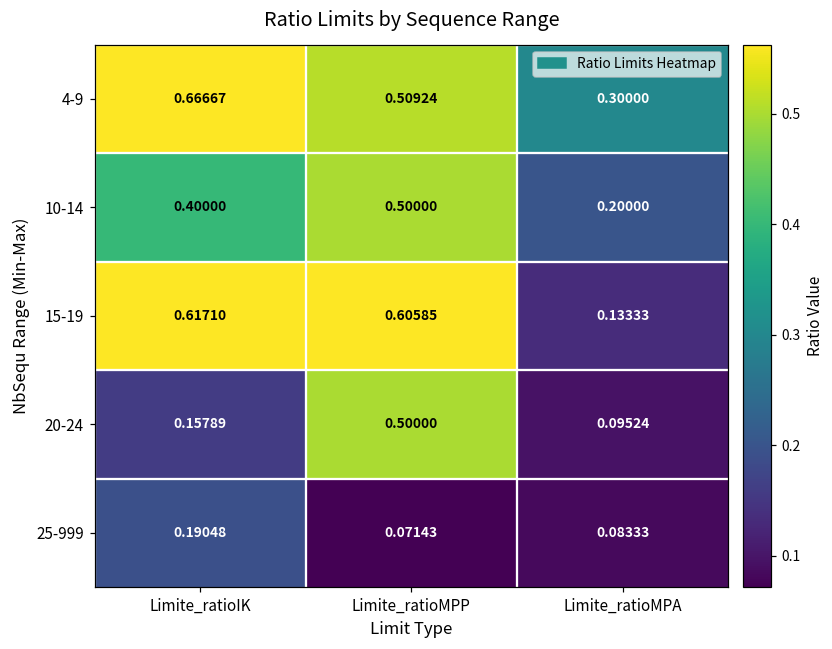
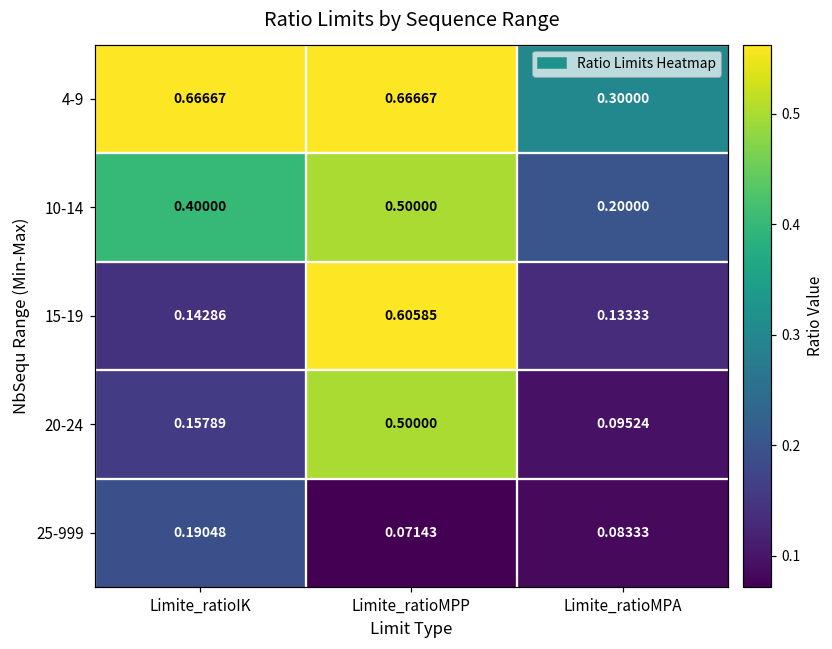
  {
    "4-9": {
      "Limite_ratioIK": 0.66667,
-     "Limite_ratioMPP": 0.50924,
+     "Limite_ratioMPP": 0.66667,
      "Limite_ratioMPA": 0.30000
    },
    "10-14": {
      "Limite_ratioIK": 0.40000,
      "Limite_ratioMPP": 0.50000,
      "Limite_ratioMPA": 0.20000
    },
    "15-19": {
-     "Limite_ratioIK": 0.61710,
+     "Limite_ratioIK": 0.14286,
      "Limite_ratioMPP": 0.60585,
      "Limite_ratioMPA": 0.13333
    },
    "20-24": {
      "Limite_ratioIK": 0.15789,
      "Limite_ratioMPP": 0.50000,
      "Limite_ratioMPA": 0.09524
    },
    "25-999": {
      "Limite_ratioIK": 0.19048,
      "Limite_ratioMPP": 0.07143,
      "Limite_ratioMPA": 0.08333
    }
  }
